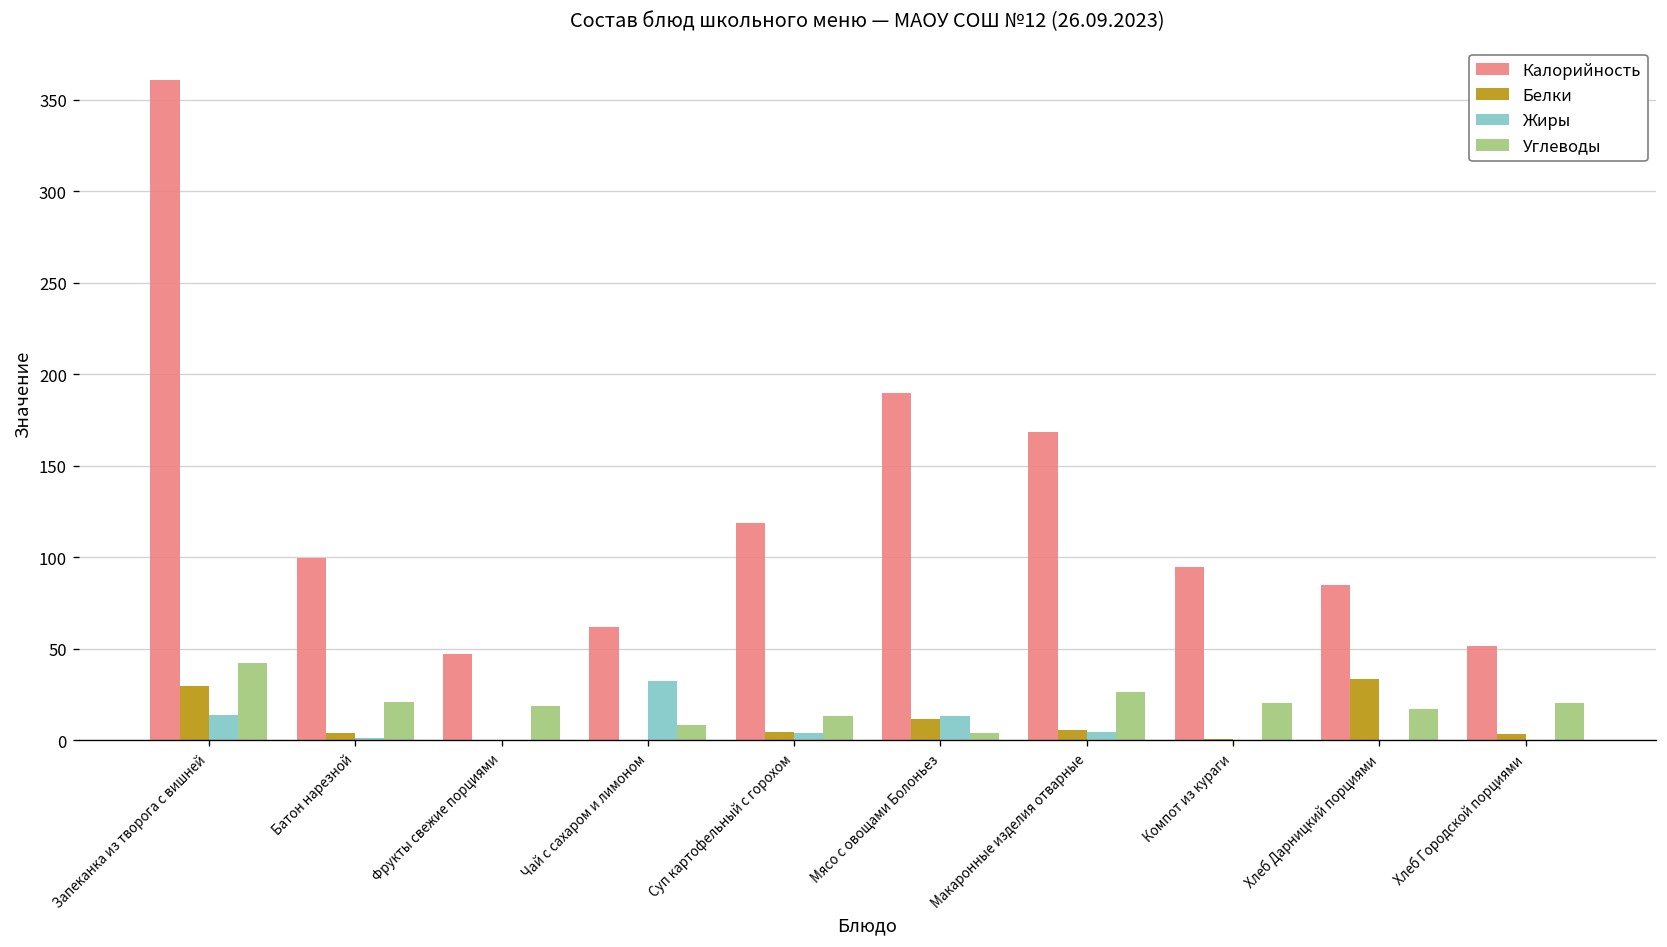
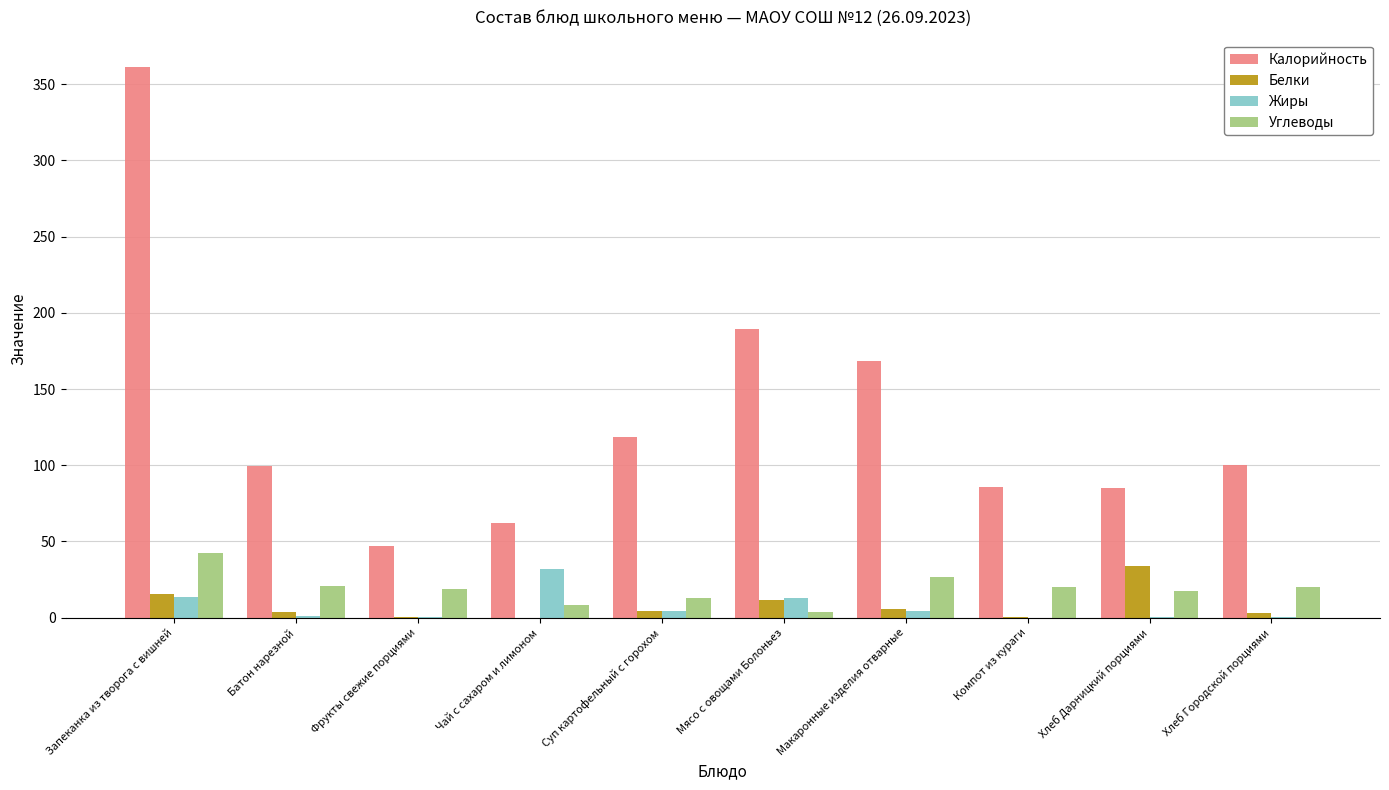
  {
    "Калорийность": {
      "Запеканка из творога с вишней": 361,
      "Батон нарезной": 99,
      "Фрукты свежие порциями": 47,
      "Чай с сахаром и лимоном": 62,
      "Суп картофельный с горохом": 119,
      "Мясо с овощами Болоньез": 190,
      "Макаронные изделия отварные": 168,
-     "Компот из кураги": 95,
+     "Компот из кураги": 86,
      "Хлеб Дарницкий порциями": 85,
-     "Хлеб Городской порциями": 51
+     "Хлеб Городской порциями": 100
    },
    "Белки": {
-     "Запеканка из творога с вишней": 30,
+     "Запеканка из творога с вишней": 15,
      "Батон нарезной": 4,
      "Суп картофельный с горохом": 4,
      "Мясо с овощами Болоньез": 12,
      "Макаронные изделия отварные": 6,
      "Хлеб Дарницкий порциями": 34,
      "Хлеб Городской порциями": 3
    },
    "Жиры": {
      "Запеканка из творога с вишней": 14,
      "Чай с сахаром и лимоном": 32,
      "Суп картофельный с горохом": 4,
      "Мясо с овощами Болоньез": 13,
      "Макаронные изделия отварные": 5
    },
    "Углеводы": {
      "Запеканка из творога с вишней": 42,
      "Батон нарезной": 21,
      "Фрукты свежие порциями": 19,
      "Чай с сахаром и лимоном": 8,
      "Суп картофельный с горохом": 13,
      "Мясо с овощами Болоньез": 4,
      "Макаронные изделия отварные": 26,
      "Компот из кураги": 20,
      "Хлеб Дарницкий порциями": 17,
      "Хлеб Городской порциями": 20
    }
  }
